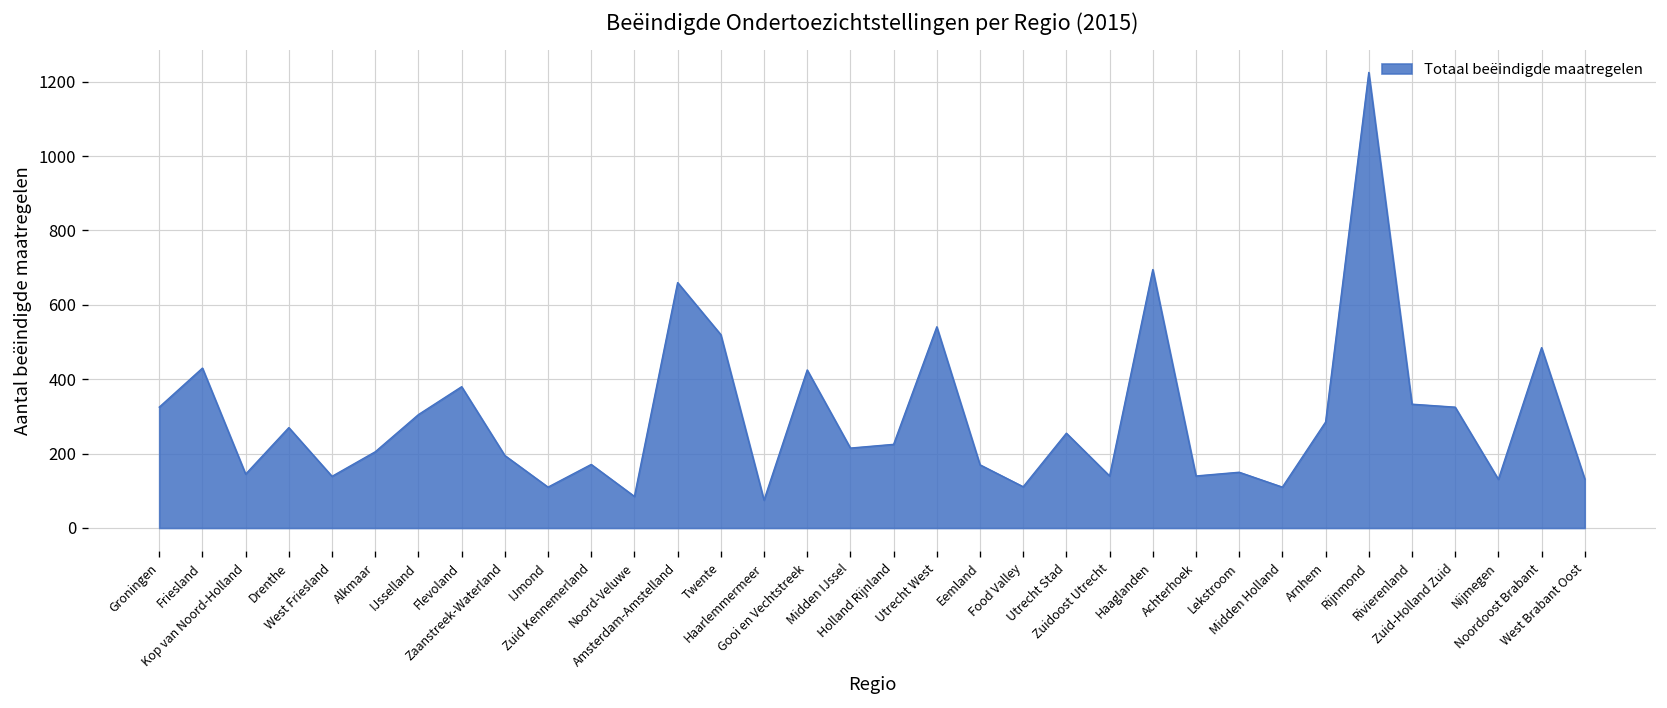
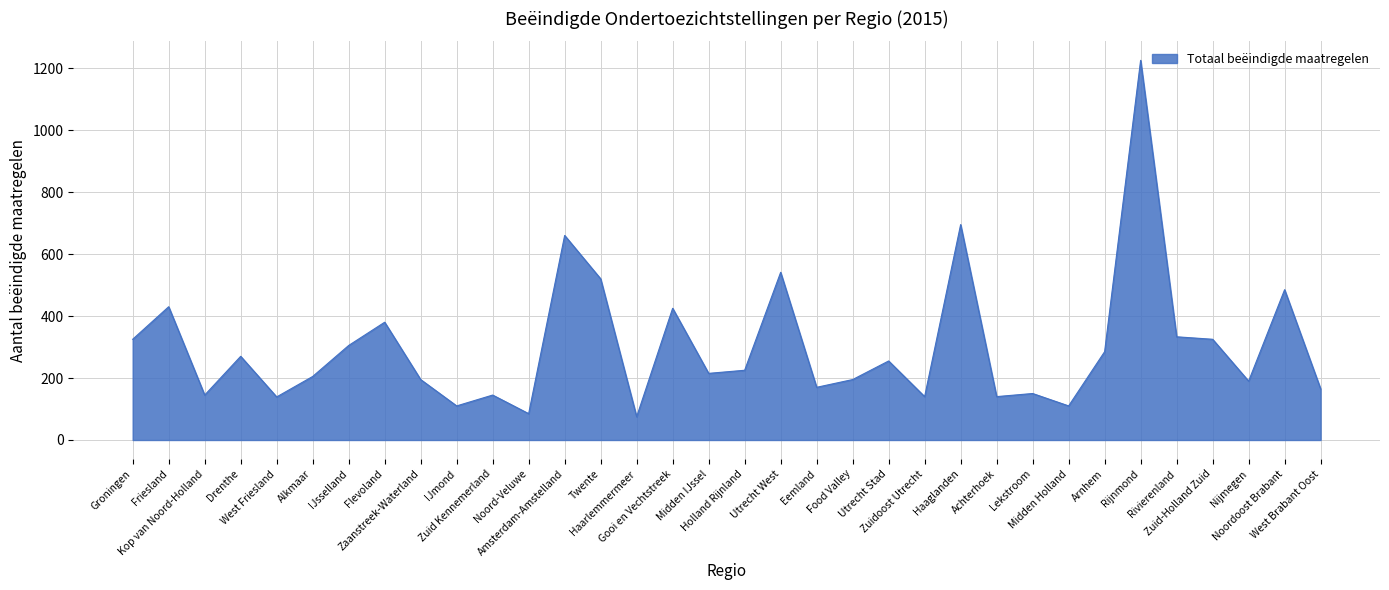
  {
    "Groningen": 330,
    "Friesland": 430,
    "Kop van Noord-Holland": 150,
    "Drenthe": 270,
    "West Friesland": 140,
    "Alkmaar": 210,
    "IJsselland": 310,
    "Flevoland": 380,
    "Zaanstreek-Waterland": 200,
    "IJmond": 110,
-   "Zuid Kennemerland": 170,
+   "Zuid Kennemerland": 150,
    "Noord-Veluwe": 90,
    "Amsterdam-Amstelland": 660,
    "Twente": 520,
    "Haarlemmermeer": 80,
    "Gooi en Vechtstreek": 430,
    "Midden IJssel": 220,
    "Holland Rijnland": 230,
    "Utrecht West": 540,
    "Eemland": 170,
-   "Food Valley": 110,
+   "Food Valley": 200,
    "Utrecht Stad": 260,
    "Zuidoost Utrecht": 140,
    "Haaglanden": 700,
    "Achterhoek": 140,
    "Lekstroom": 150,
    "Midden Holland": 110,
    "Arnhem": 290,
    "Rijnmond": 1230,
    "Rivierenland": 330,
    "Zuid-Holland Zuid": 330,
-   "Nijmegen": 130,
+   "Nijmegen": 190,
    "Noordoost Brabant": 490,
-   "West Brabant Oost": 130
+   "West Brabant Oost": 170
  }
